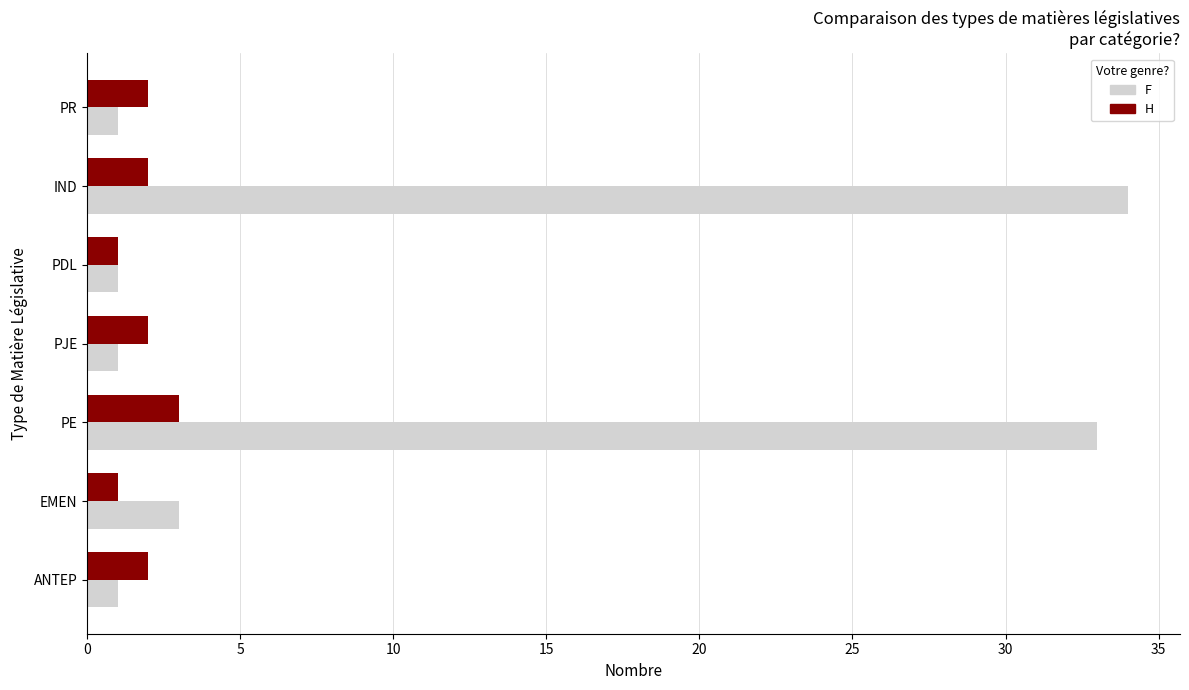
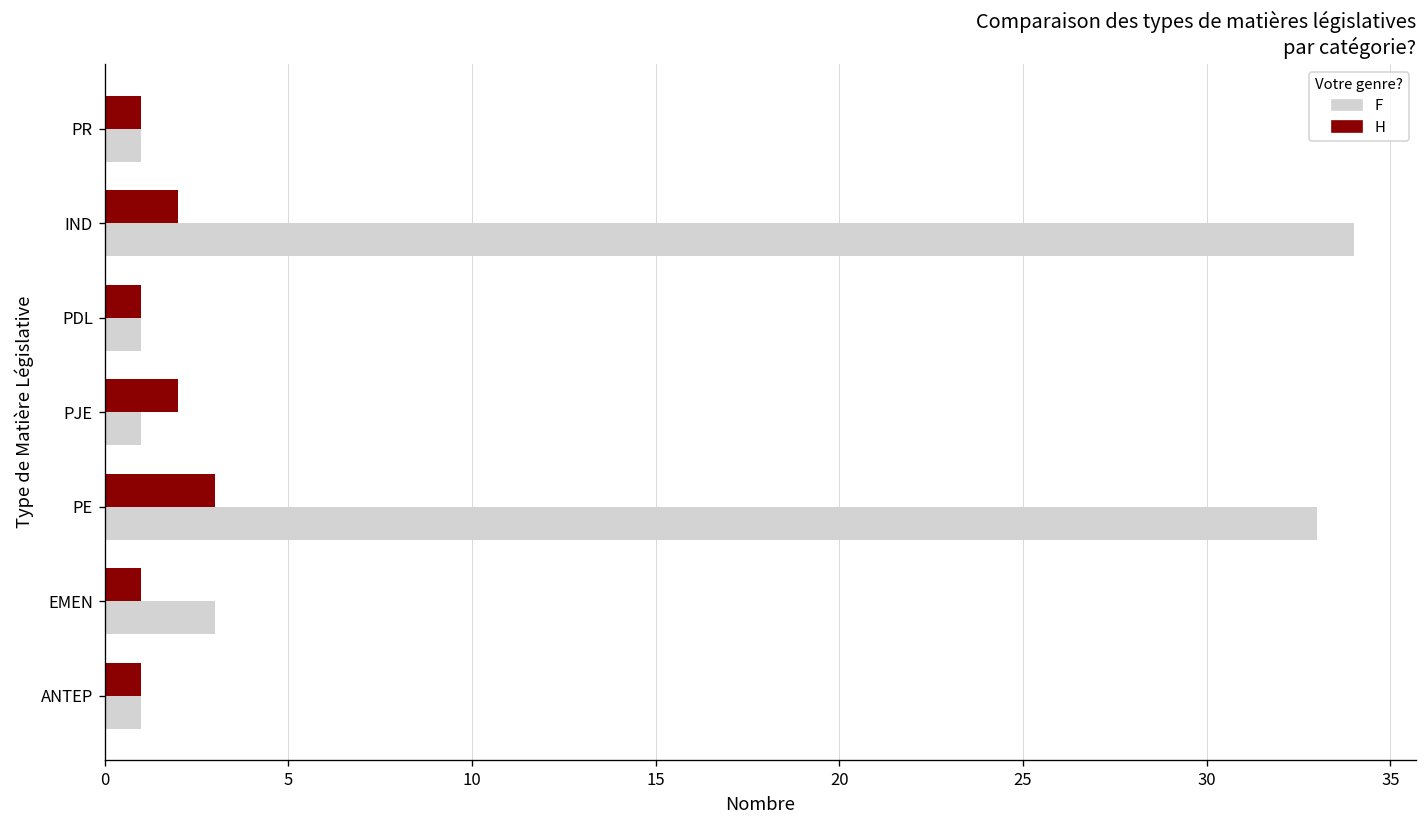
  {
    "F": {
      "PR": 1,
      "IND": 34,
      "PDL": 1,
      "PJE": 1,
      "PE": 33,
      "EMEN": 3,
      "ANTEP": 1
    },
    "H": {
-     "PR": 2,
+     "PR": 1,
      "IND": 2,
      "PDL": 1,
      "PJE": 2,
      "PE": 3,
      "EMEN": 1,
-     "ANTEP": 2
+     "ANTEP": 1
    }
  }
